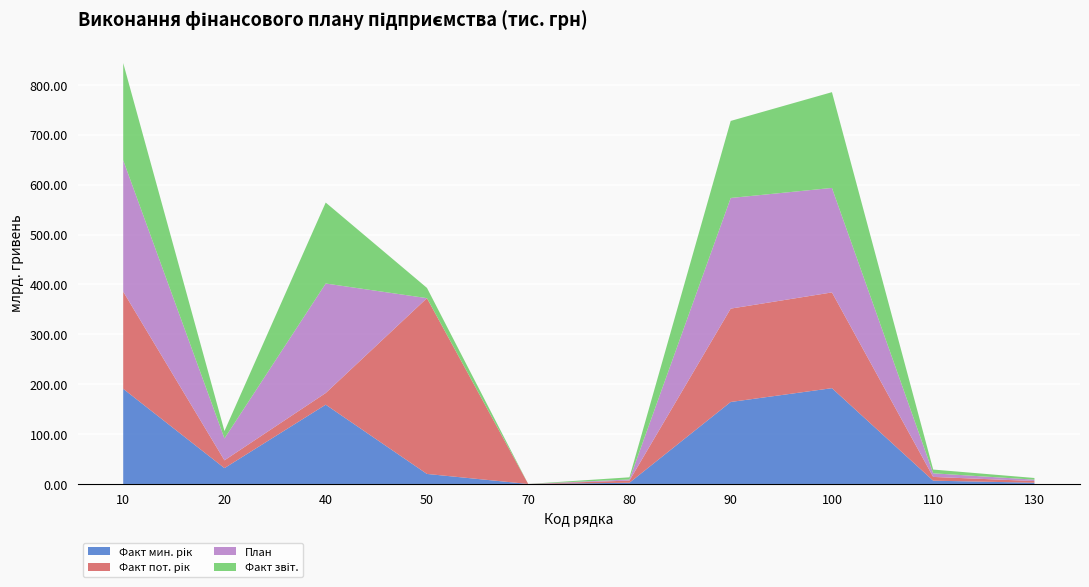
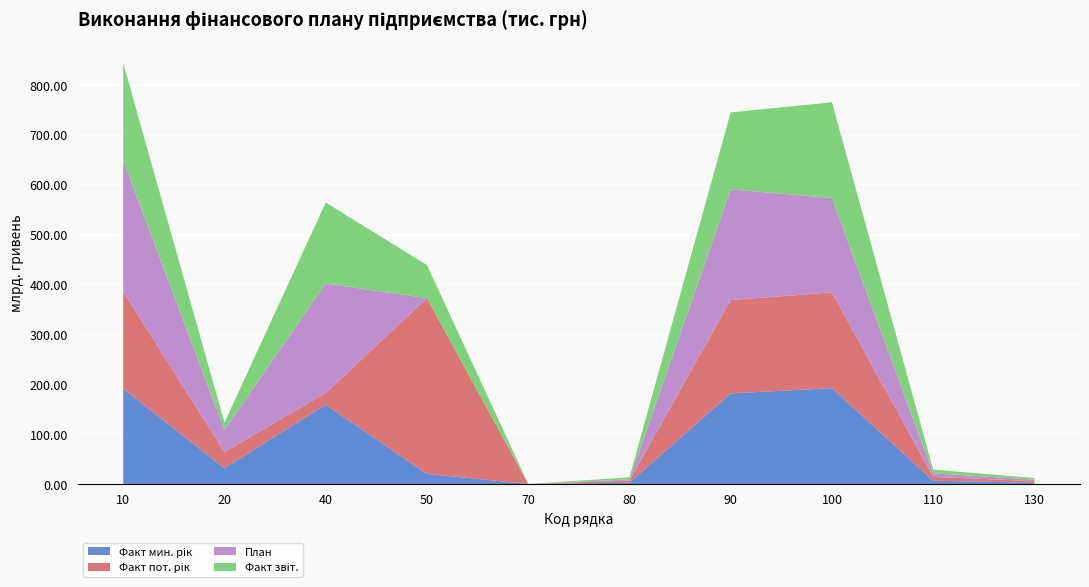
  {
    "Факт мин. рік": {
      "10": 190,
      "20": 30,
      "40": 160,
      "50": 20,
-     "90": 160,
+     "90": 180,
      "100": 190,
      "110": 10
    },
    "Факт пот. рік": {
      "10": 190,
-     "20": 20,
+     "20": 30,
      "40": 20,
      "90": 190,
      "100": 190,
      "110": 10
    },
    "План": {
      "10": 260,
      "20": 40,
      "40": 220,
      "90": 220,
-     "100": 210,
+     "100": 190,
      "110": 10
    },
    "Факт звіт.": {
      "10": 190,
      "20": 10,
      "40": 160,
-     "50": 20,
+     "50": 70,
      "90": 150,
      "100": 190,
      "110": 10
    }
  }
